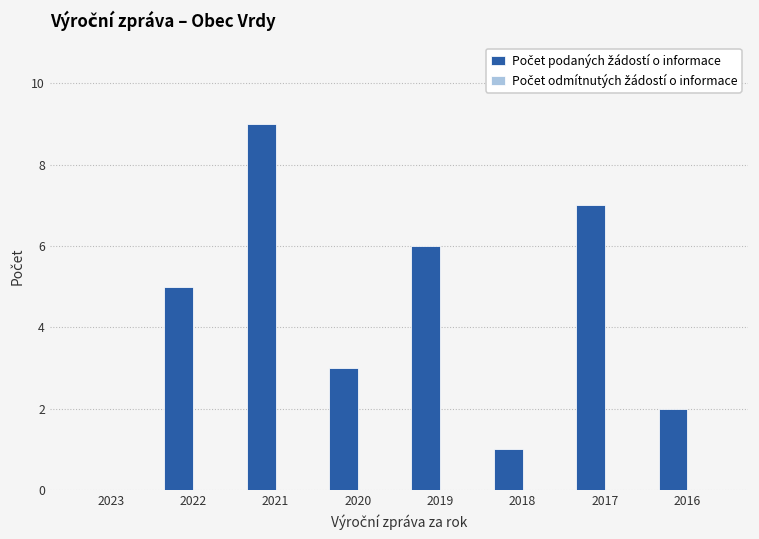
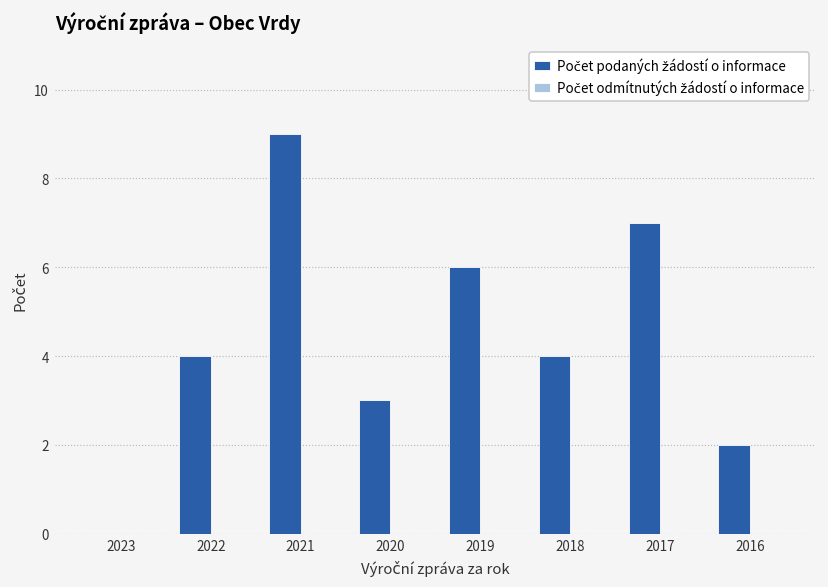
  {
    "Počet podaných žádostí o informace": {
      "2023": 0,
-     "2022": 5,
+     "2022": 4,
      "2021": 9,
      "2020": 3,
      "2019": 6,
-     "2018": 1,
+     "2018": 4,
      "2017": 7,
      "2016": 2
    },
    "Počet odmítnutých žádostí o informace": {
      "2023": 0,
      "2022": 0,
      "2021": 0,
      "2020": 0,
      "2019": 0,
      "2018": 0,
      "2017": 0,
      "2016": 0
    }
  }
